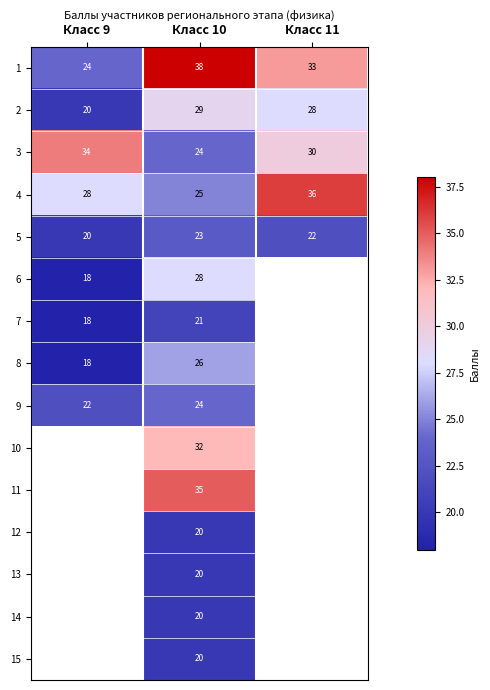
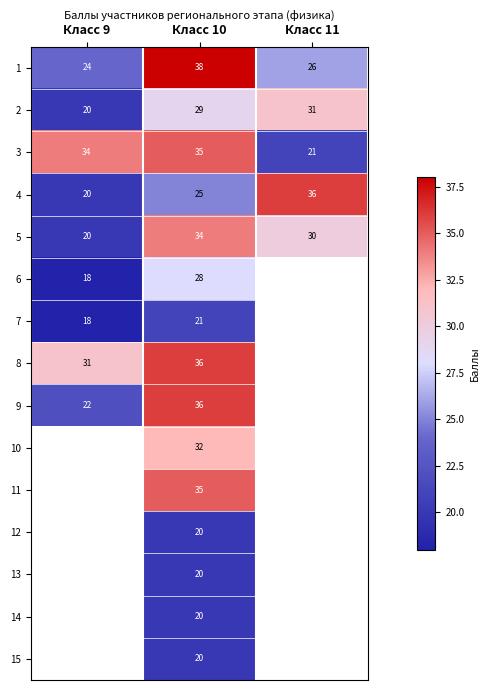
  {
    "1": {
      "Класс 9": 24,
      "Класс 10": 38,
-     "Класс 11": 33
+     "Класс 11": 26
    },
    "2": {
      "Класс 9": 20,
      "Класс 10": 29,
-     "Класс 11": 28
+     "Класс 11": 31
    },
    "3": {
      "Класс 9": 34,
-     "Класс 10": 24,
-     "Класс 11": 30
+     "Класс 10": 35,
+     "Класс 11": 21
    },
    "4": {
-     "Класс 9": 28,
+     "Класс 9": 20,
      "Класс 10": 25,
      "Класс 11": 36
    },
    "5": {
      "Класс 9": 20,
-     "Класс 10": 23,
-     "Класс 11": 22
+     "Класс 10": 34,
+     "Класс 11": 30
    },
    "6": {
      "Класс 9": 18,
      "Класс 10": 28
    },
    "7": {
      "Класс 9": 18,
      "Класс 10": 21
    },
    "8": {
-     "Класс 9": 18,
-     "Класс 10": 26
+     "Класс 9": 31,
+     "Класс 10": 36
    },
    "9": {
      "Класс 9": 22,
-     "Класс 10": 24
+     "Класс 10": 36
    },
    "10": {
      "Класс 10": 32
    },
    "11": {
      "Класс 10": 35
    },
    "12": {
      "Класс 10": 20
    },
    "13": {
      "Класс 10": 20
    },
    "14": {
      "Класс 10": 20
    },
    "15": {
      "Класс 10": 20
    }
  }
